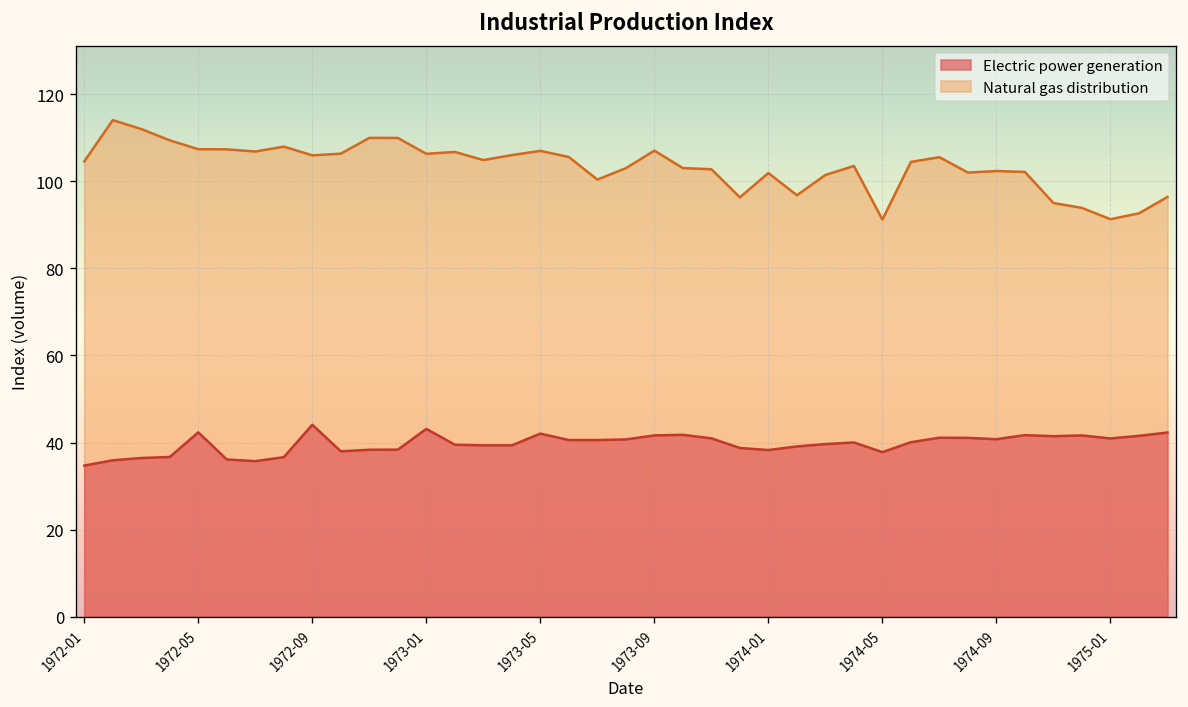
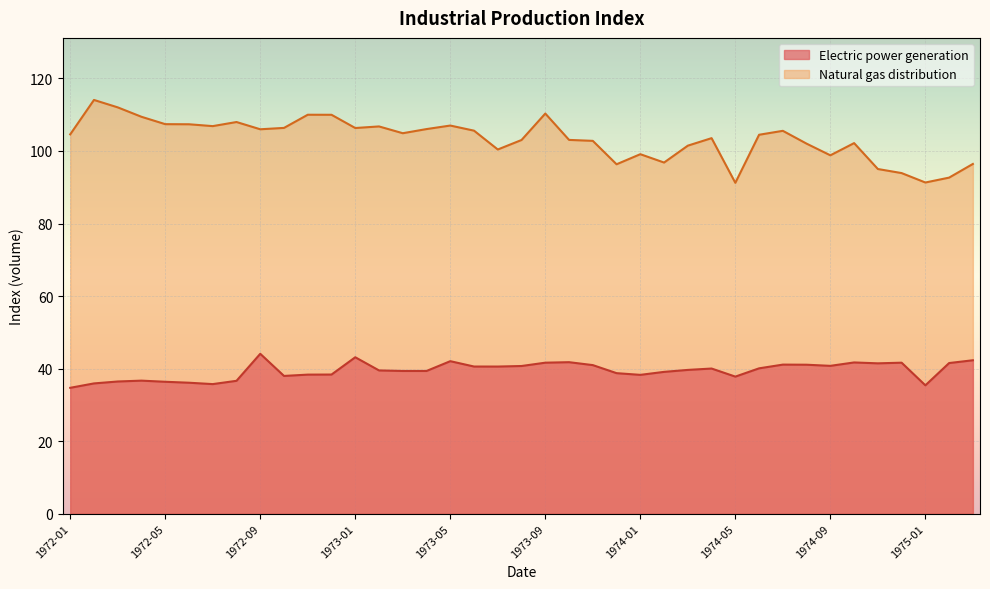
  {
    "Electric power generation": {
      "1972-01": 35,
-     "1972-05": 42,
+     "1972-05": 36,
      "1972-09": 44,
      "1973-01": 43,
      "1973-05": 42,
      "1973-09": 42,
      "1974-01": 38,
      "1974-05": 38,
      "1974-09": 41,
-     "1975-01": 41
+     "1975-01": 35
    },
    "Natural gas distribution": {
      "1972-01": 105,
      "1972-05": 107,
      "1972-09": 106,
      "1973-01": 106,
      "1973-05": 107,
-     "1973-09": 107,
-     "1974-01": 102,
+     "1973-09": 110,
+     "1974-01": 99,
      "1974-05": 91,
-     "1974-09": 102,
+     "1974-09": 99,
      "1975-01": 91
    }
  }
